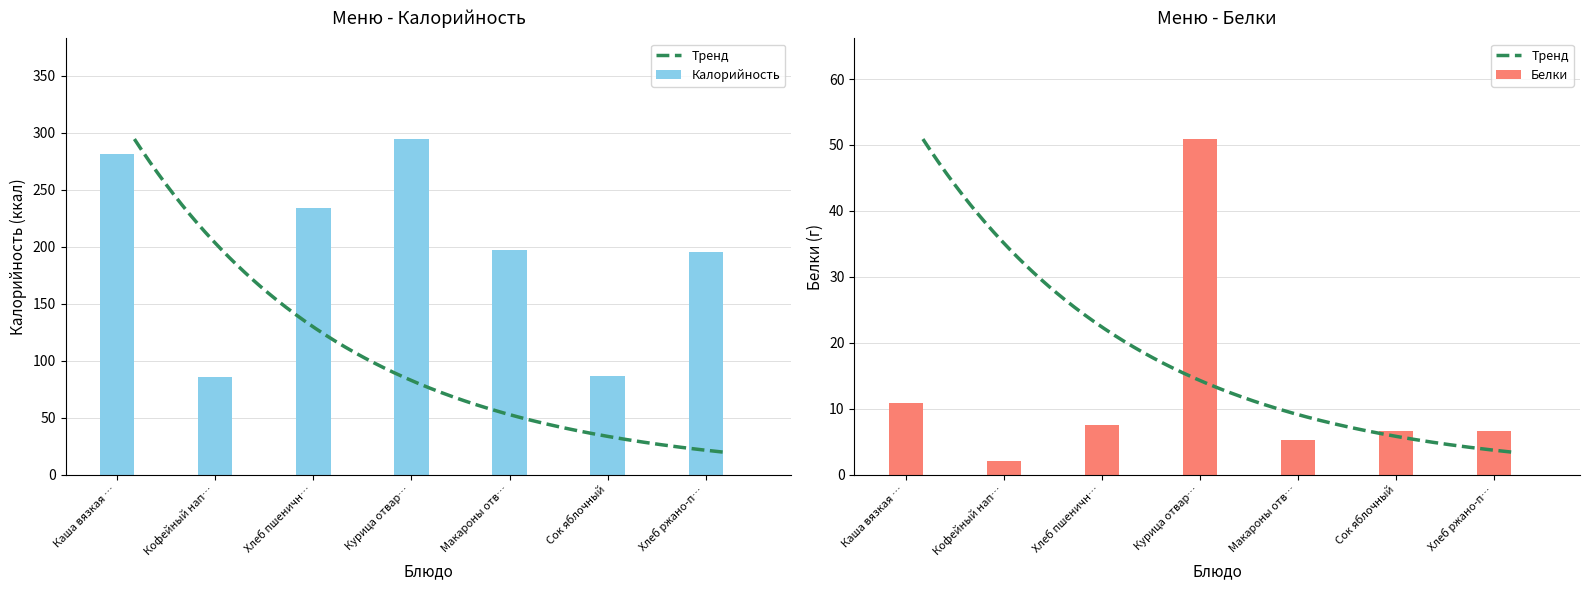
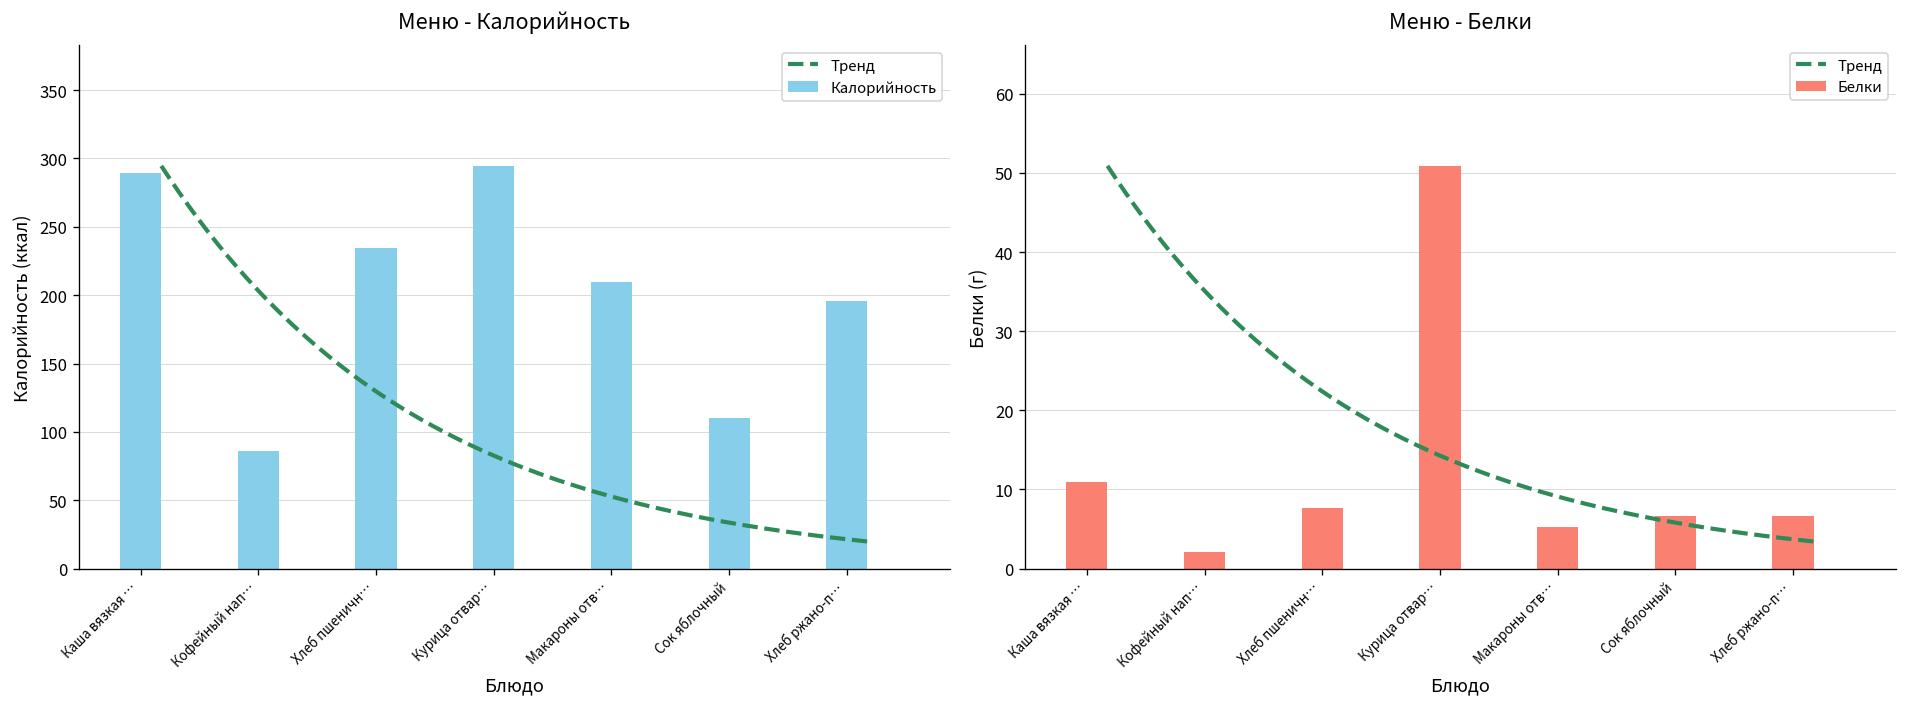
  {
    "Меню - Калорийность": {
      "Калорийность": {
-       "Каша вязкая …": 281,
+       "Каша вязкая …": 289,
        "Кофейный нап…": 86,
        "Хлеб пшеничн…": 234,
        "Курица отвар…": 295,
-       "Макароны отв…": 197,
-       "Сок яблочный": 87,
+       "Макароны отв…": 210,
+       "Сок яблочный": 110,
        "Хлеб ржано-п…": 196
      }
    },
    "Меню - Белки": {
      "Белки": {
        "Каша вязкая …": 11,
        "Кофейный нап…": 2,
        "Хлеб пшеничн…": 8,
        "Курица отвар…": 51,
        "Макароны отв…": 5,
        "Сок яблочный": 7,
        "Хлеб ржано-п…": 7
      }
    }
  }
